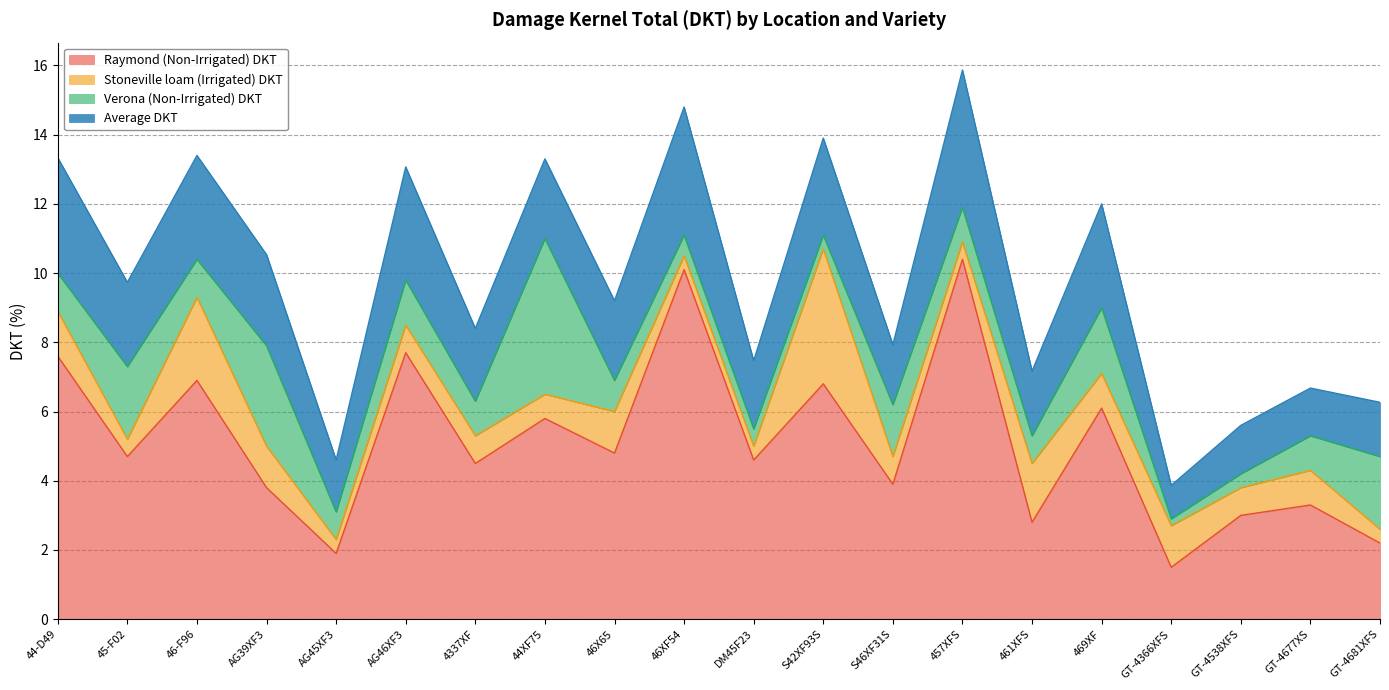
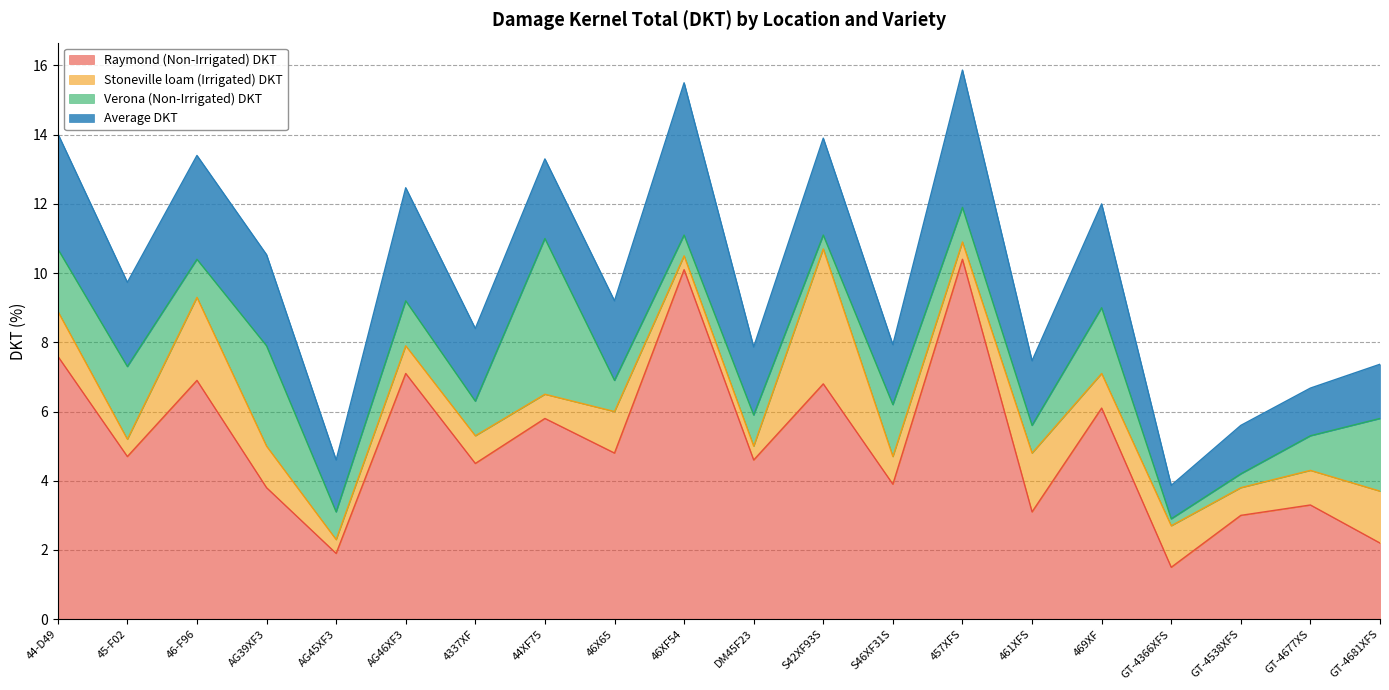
  {
    "Raymond (Non-Irrigated) DKT": {
      "44-D49": 7.6,
      "45-F02": 4.7,
      "46-F96": 6.9,
      "AG39XF3": 3.8,
      "AG45XF3": 1.9,
-     "AG46XF3": 7.7,
+     "AG46XF3": 7.1,
      "4337XF": 4.5,
      "44XF75": 5.8,
      "46X65": 4.8,
      "46XF54": 10.1,
      "DM45F23": 4.6,
      "S42XF93S": 6.8,
      "S46XF31S": 3.9,
      "457XFS": 10.4,
-     "461XFS": 2.8,
+     "461XFS": 3.1,
      "469XF": 6.1,
      "GT-4366XFS": 1.5,
      "GT-4538XFS": 3.0,
      "GT-4677XS": 3.3,
      "GT-4681XFS": 2.2
    },
    "Stoneville loam (Irrigated) DKT": {
      "44-D49": 1.3,
      "45-F02": 0.5,
      "46-F96": 2.4,
      "AG39XF3": 1.2,
      "AG45XF3": 0.4,
      "AG46XF3": 0.8,
      "4337XF": 0.8,
      "44XF75": 0.7,
      "46X65": 1.2,
      "46XF54": 0.4,
      "DM45F23": 0.4,
      "S42XF93S": 3.9,
      "S46XF31S": 0.8,
      "457XFS": 0.5,
      "461XFS": 1.7,
      "469XF": 1.0,
      "GT-4366XFS": 1.2,
      "GT-4538XFS": 0.8,
      "GT-4677XS": 1.0,
-     "GT-4681XFS": 0.4
+     "GT-4681XFS": 1.5
    },
    "Verona (Non-Irrigated) DKT": {
-     "44-D49": 1.1,
+     "44-D49": 1.8,
      "45-F02": 2.1,
      "46-F96": 1.1,
      "AG39XF3": 2.9,
      "AG45XF3": 0.8,
      "AG46XF3": 1.3,
      "4337XF": 1.0,
      "44XF75": 4.5,
      "46X65": 0.9,
      "46XF54": 0.6,
-     "DM45F23": 0.5,
+     "DM45F23": 0.9,
      "S42XF93S": 0.4,
      "S46XF31S": 1.5,
      "457XFS": 1.0,
      "461XFS": 0.8,
      "469XF": 1.9,
      "GT-4366XFS": 0.2,
      "GT-4538XFS": 0.4,
      "GT-4677XS": 1.0,
      "GT-4681XFS": 2.1
    },
    "Average DKT": {
      "44-D49": 3.3,
      "45-F02": 2.4,
      "46-F96": 3.0,
      "AG39XF3": 2.6,
      "AG45XF3": 1.5,
      "AG46XF3": 3.3,
      "4337XF": 2.1,
      "44XF75": 2.3,
      "46X65": 2.3,
-     "46XF54": 3.7,
+     "46XF54": 4.4,
      "DM45F23": 2.0,
      "S42XF93S": 2.8,
      "S46XF31S": 1.7,
      "457XFS": 4.0,
      "461XFS": 1.9,
      "469XF": 3.0,
      "GT-4366XFS": 1.0,
      "GT-4538XFS": 1.4,
      "GT-4677XS": 1.4,
      "GT-4681XFS": 1.6
    }
  }
